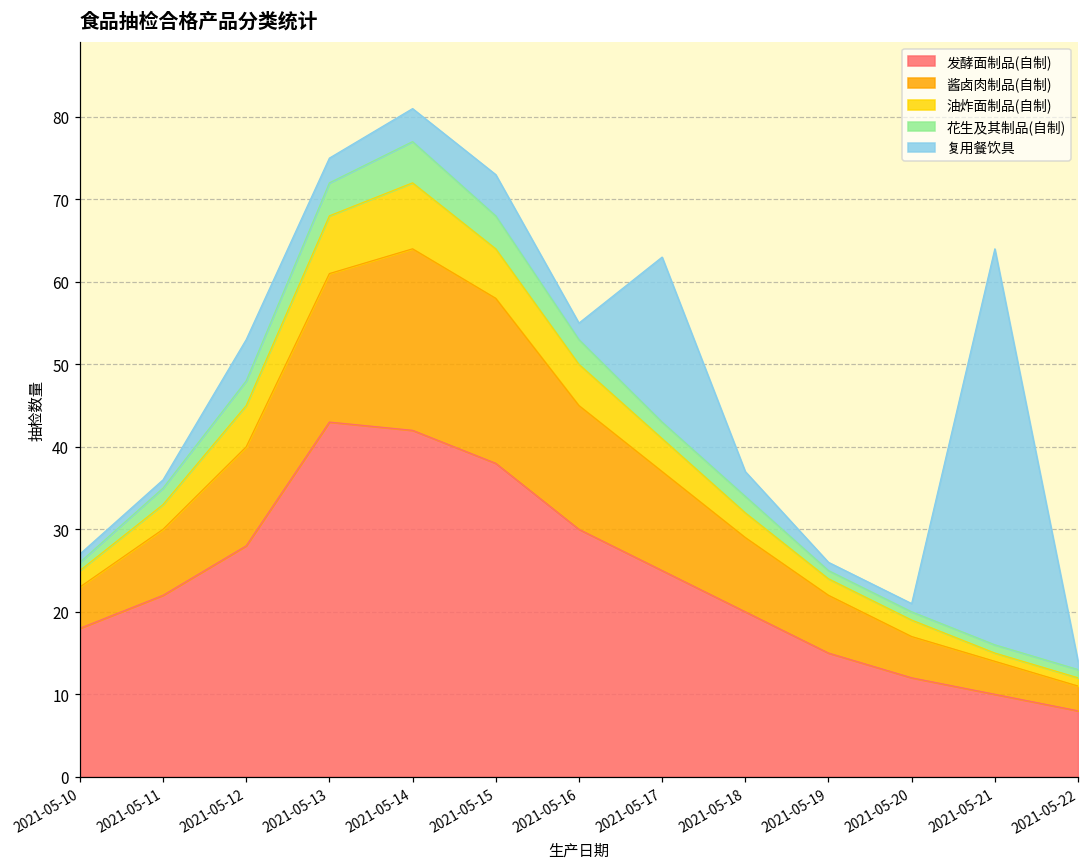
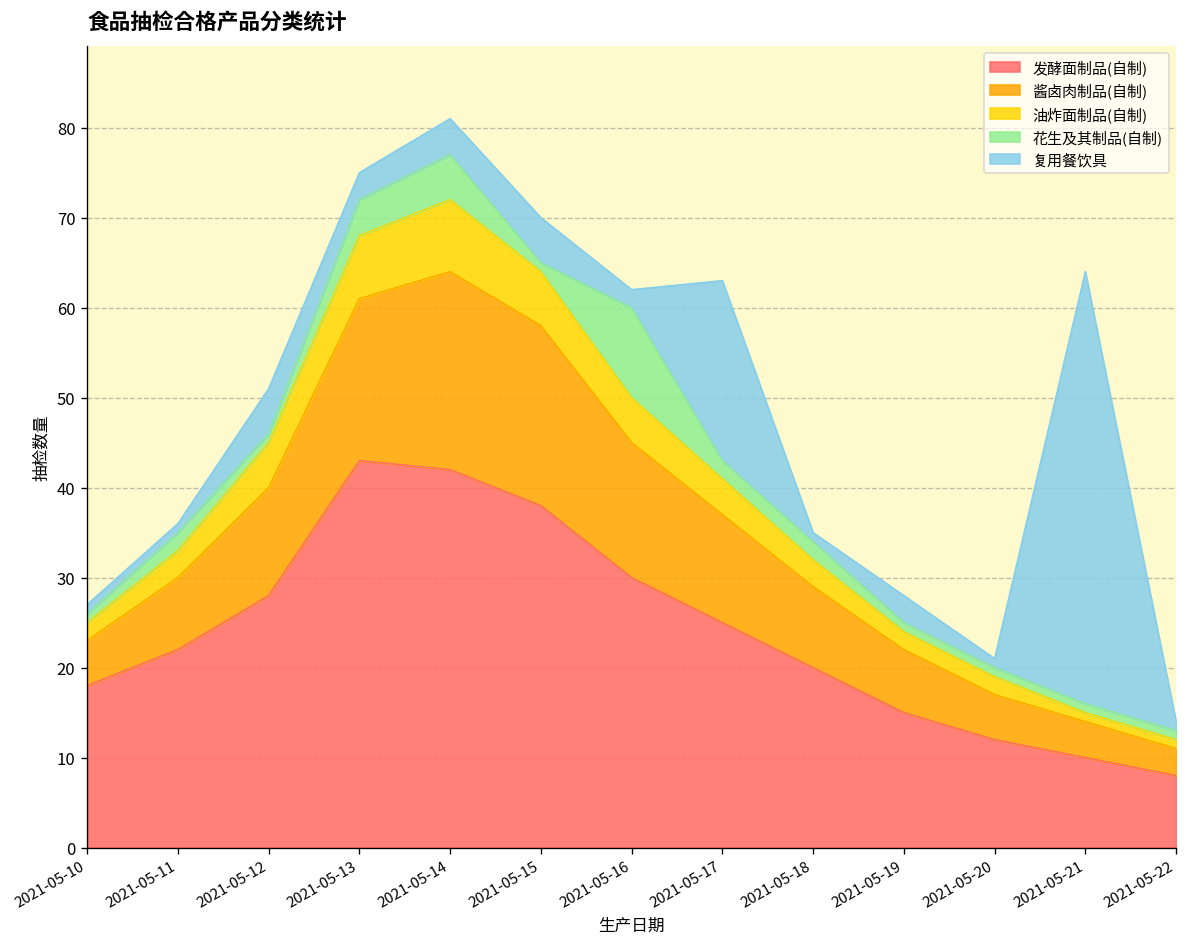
  {
    "发酵面制品(自制)": {
      "2021-05-10": 18,
      "2021-05-11": 22,
      "2021-05-12": 28,
      "2021-05-13": 43,
      "2021-05-14": 42,
      "2021-05-15": 38,
      "2021-05-16": 30,
      "2021-05-17": 25,
      "2021-05-18": 20,
      "2021-05-19": 15,
      "2021-05-20": 12,
      "2021-05-21": 10,
      "2021-05-22": 8
    },
    "花生及其制品(自制)": {
      "2021-05-10": 1,
      "2021-05-11": 2,
-     "2021-05-12": 3,
+     "2021-05-12": 1,
      "2021-05-13": 4,
      "2021-05-14": 5,
-     "2021-05-15": 4,
-     "2021-05-16": 3,
+     "2021-05-15": 1,
+     "2021-05-16": 10,
      "2021-05-17": 2,
      "2021-05-18": 2,
      "2021-05-19": 1,
      "2021-05-20": 1,
      "2021-05-21": 1,
      "2021-05-22": 1
    },
    "复用餐饮具": {
      "2021-05-10": 1,
      "2021-05-11": 1,
      "2021-05-12": 5,
      "2021-05-13": 3,
      "2021-05-14": 4,
      "2021-05-15": 5,
      "2021-05-16": 2,
      "2021-05-17": 20,
-     "2021-05-18": 3,
-     "2021-05-19": 1,
+     "2021-05-18": 1,
+     "2021-05-19": 3,
      "2021-05-20": 1,
      "2021-05-21": 48,
      "2021-05-22": 1
    }
  }
